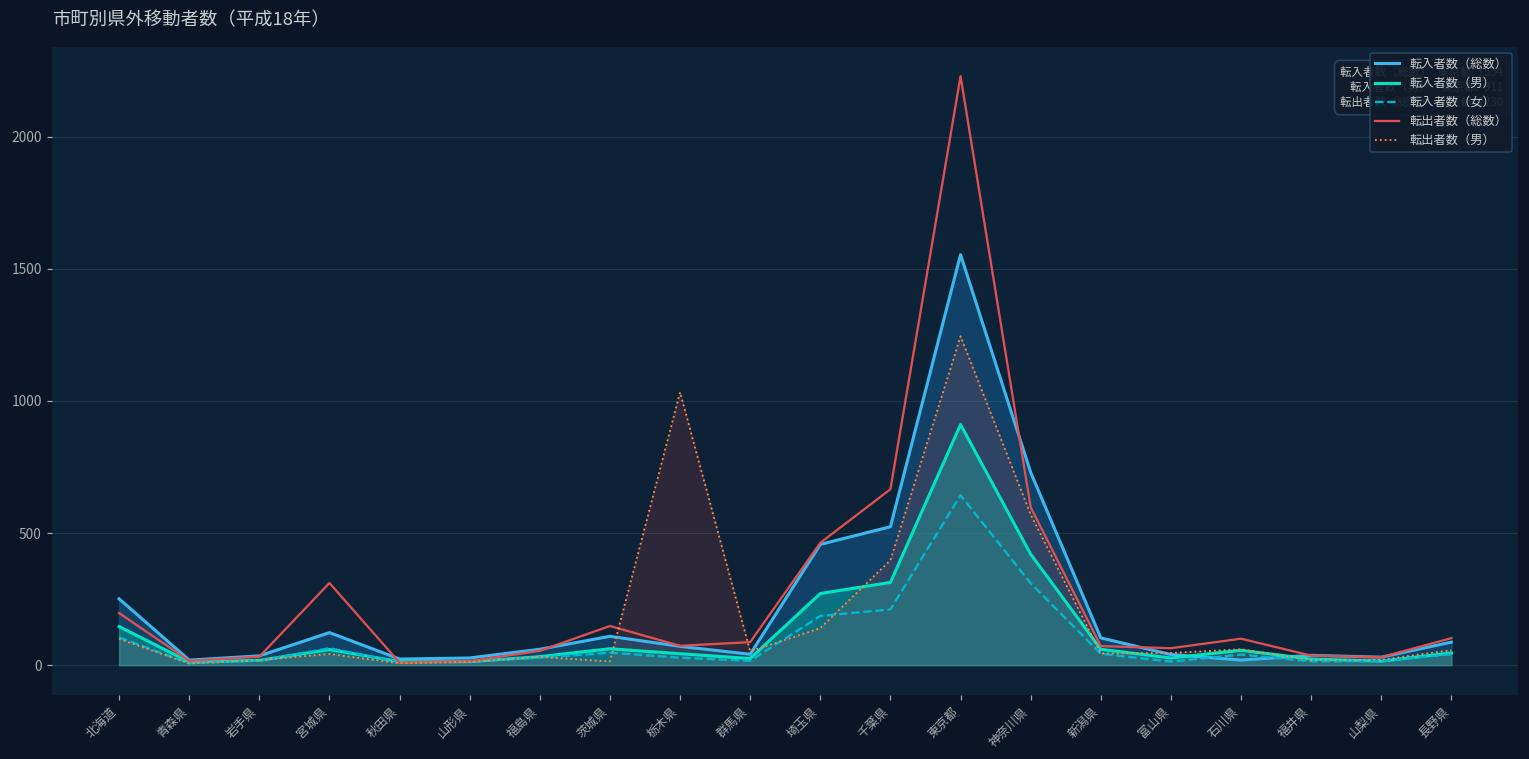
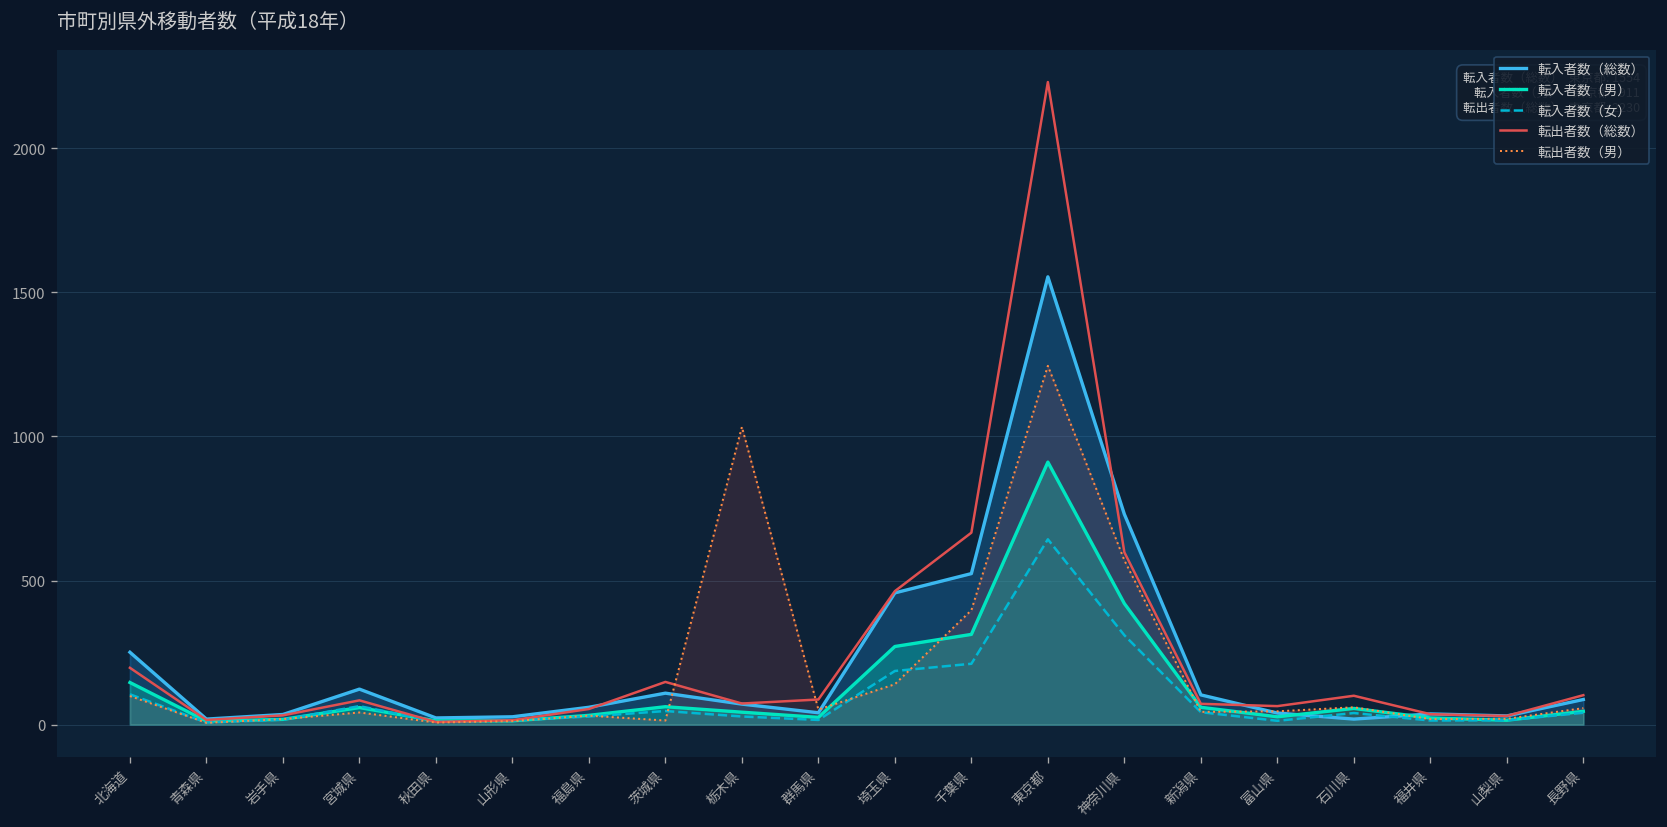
  {
    "転入者数（総数）": {
      "北海道": 250,
      "宮城県": 120,
      "山形県": 30,
      "茨城県": 110,
      "群馬県": 40,
      "千葉県": 520,
      "東京都": 1550,
      "神奈川県": 730,
      "新潟県": 100,
      "石川県": 20,
      "長野県": 90
    },
    "転出者数（総数）": {
      "北海道": 200,
-     "宮城県": 310,
+     "宮城県": 80,
      "茨城県": 150,
      "群馬県": 90,
      "千葉県": 670,
      "東京都": 2230,
      "神奈川県": 600,
      "新潟県": 70,
      "富山県": 60,
      "石川県": 100,
      "長野県": 100
    },
    "転出者数（男）": {
      "宮城県": 40,
      "茨城県": 10,
      "栃木県": 1030,
      "群馬県": 50,
      "埼玉県": 140,
      "千葉県": 400,
      "東京都": 1250,
      "神奈川県": 570,
      "長野県": 60
    }
  }
